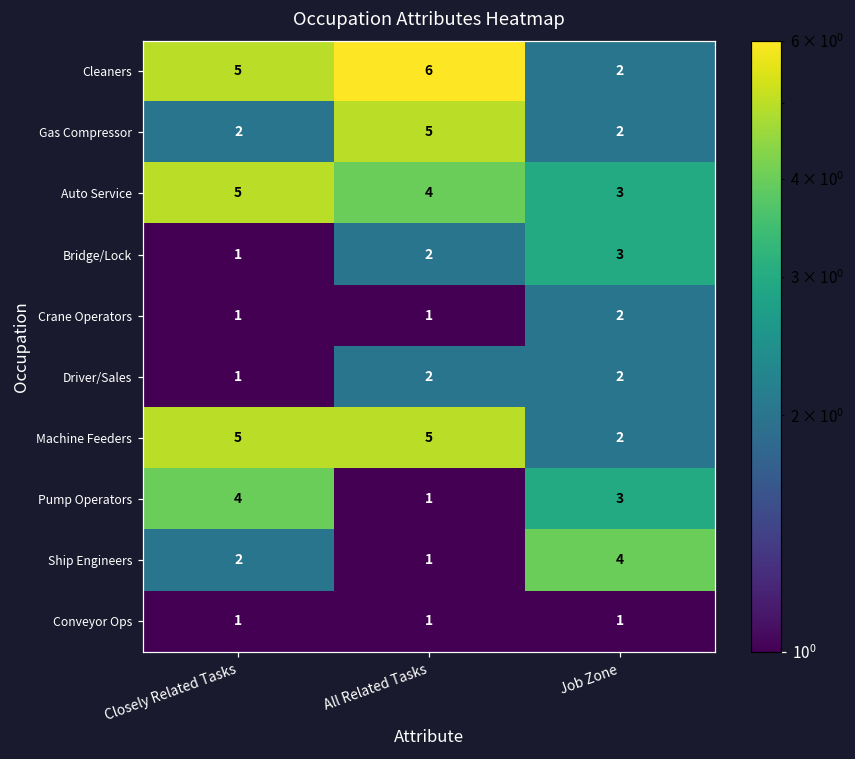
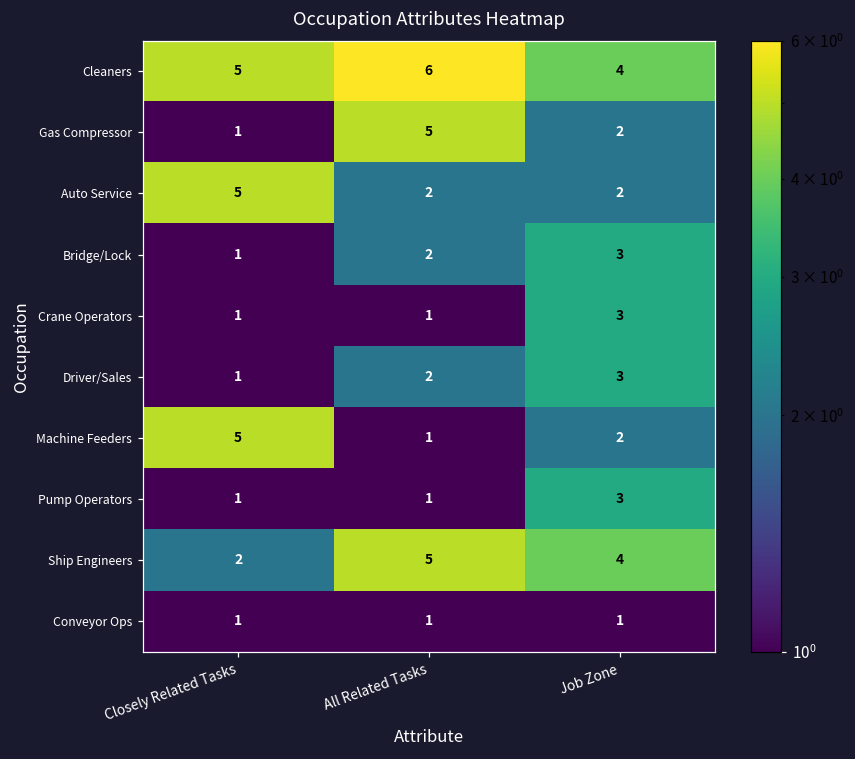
  {
    "Cleaners": {
      "Closely Related Tasks": 5,
      "All Related Tasks": 6,
-     "Job Zone": 2
+     "Job Zone": 4
    },
    "Gas Compressor": {
-     "Closely Related Tasks": 2,
+     "Closely Related Tasks": 1,
      "All Related Tasks": 5,
      "Job Zone": 2
    },
    "Auto Service": {
      "Closely Related Tasks": 5,
-     "All Related Tasks": 4,
-     "Job Zone": 3
+     "All Related Tasks": 2,
+     "Job Zone": 2
    },
    "Bridge/Lock": {
      "Closely Related Tasks": 1,
      "All Related Tasks": 2,
      "Job Zone": 3
    },
    "Crane Operators": {
      "Closely Related Tasks": 1,
      "All Related Tasks": 1,
-     "Job Zone": 2
+     "Job Zone": 3
    },
    "Driver/Sales": {
      "Closely Related Tasks": 1,
      "All Related Tasks": 2,
-     "Job Zone": 2
+     "Job Zone": 3
    },
    "Machine Feeders": {
      "Closely Related Tasks": 5,
-     "All Related Tasks": 5,
+     "All Related Tasks": 1,
      "Job Zone": 2
    },
    "Pump Operators": {
-     "Closely Related Tasks": 4,
+     "Closely Related Tasks": 1,
      "All Related Tasks": 1,
      "Job Zone": 3
    },
    "Ship Engineers": {
      "Closely Related Tasks": 2,
-     "All Related Tasks": 1,
+     "All Related Tasks": 5,
      "Job Zone": 4
    },
    "Conveyor Ops": {
      "Closely Related Tasks": 1,
      "All Related Tasks": 1,
      "Job Zone": 1
    }
  }
